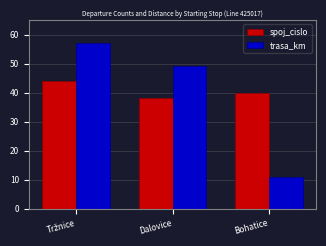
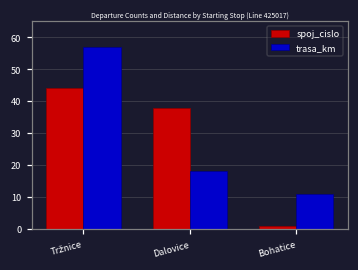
  {
    "spoj_cislo": {
      "Tržnice": 44,
      "Dalovice": 38,
-     "Bohatice": 40
+     "Bohatice": 1
    },
    "trasa_km": {
      "Tržnice": 57,
-     "Dalovice": 49,
+     "Dalovice": 18,
      "Bohatice": 11
    }
  }
